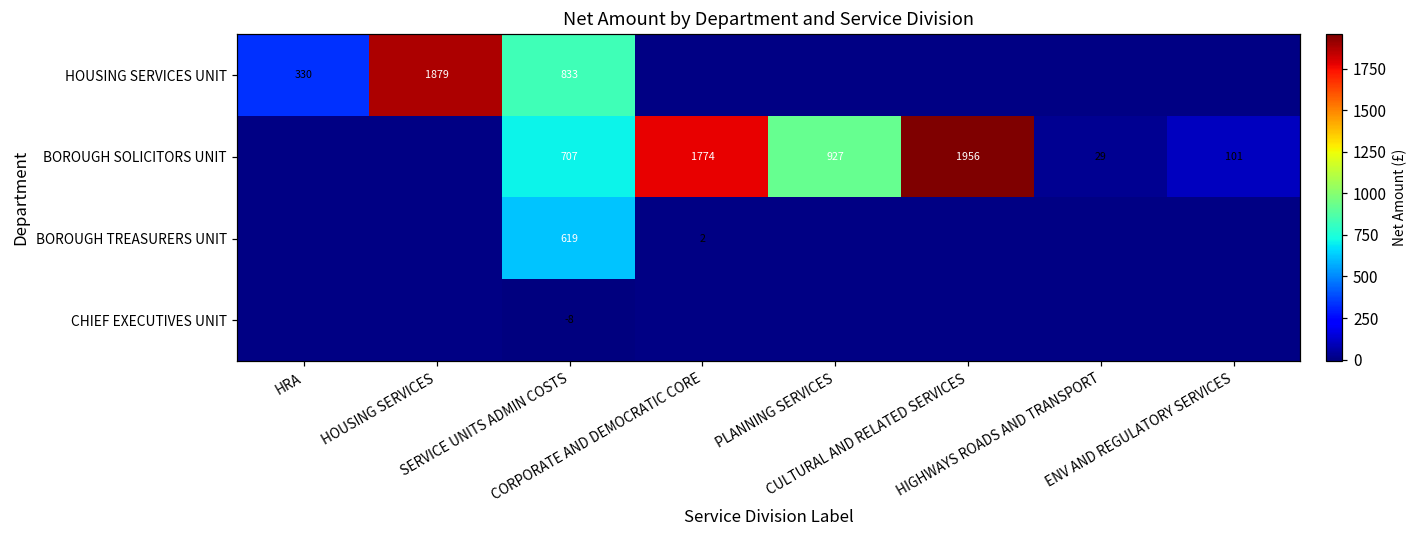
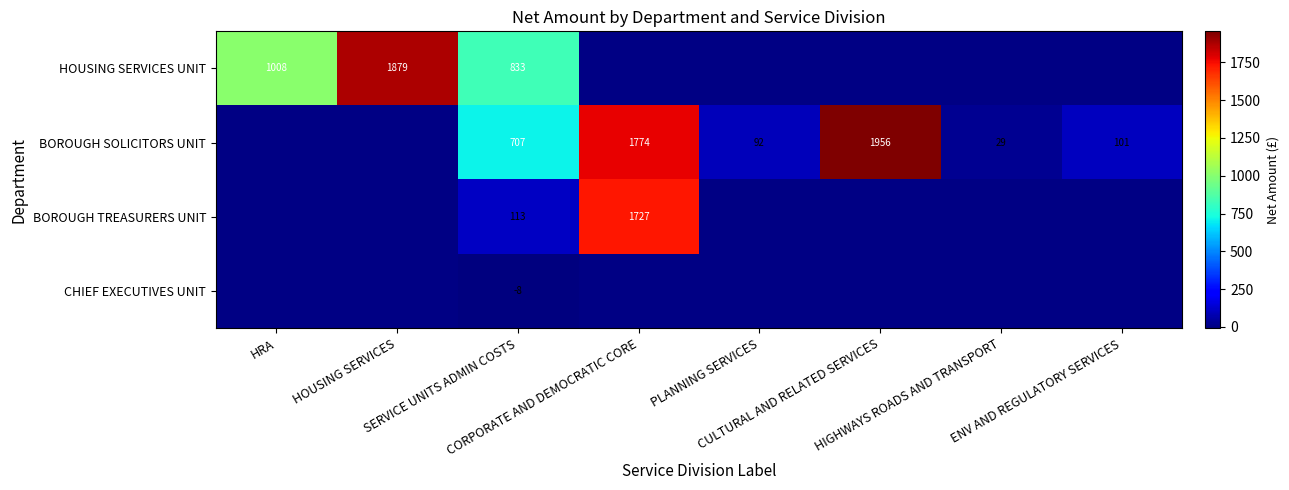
  {
    "HOUSING SERVICES UNIT": {
-     "HRA": 330,
+     "HRA": 1008,
      "HOUSING SERVICES": 1879,
      "SERVICE UNITS ADMIN COSTS": 833
    },
    "BOROUGH SOLICITORS UNIT": {
      "SERVICE UNITS ADMIN COSTS": 707,
      "CORPORATE AND DEMOCRATIC CORE": 1774,
-     "PLANNING SERVICES": 927,
+     "PLANNING SERVICES": 92,
      "CULTURAL AND RELATED SERVICES": 1956,
      "HIGHWAYS ROADS AND TRANSPORT": 29,
      "ENV AND REGULATORY SERVICES": 101
    },
    "BOROUGH TREASURERS UNIT": {
-     "SERVICE UNITS ADMIN COSTS": 619,
-     "CORPORATE AND DEMOCRATIC CORE": 2
+     "SERVICE UNITS ADMIN COSTS": 113,
+     "CORPORATE AND DEMOCRATIC CORE": 1727
    },
    "CHIEF EXECUTIVES UNIT": {
      "SERVICE UNITS ADMIN COSTS": -8
    }
  }
